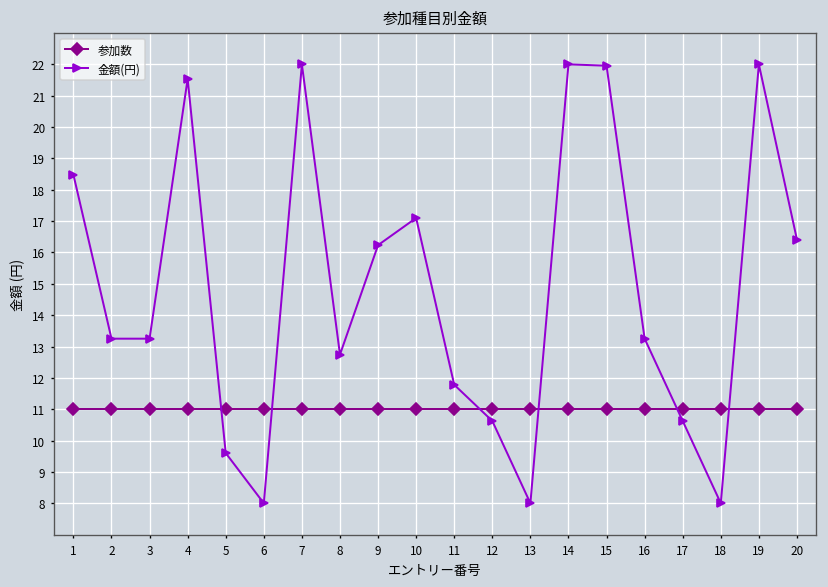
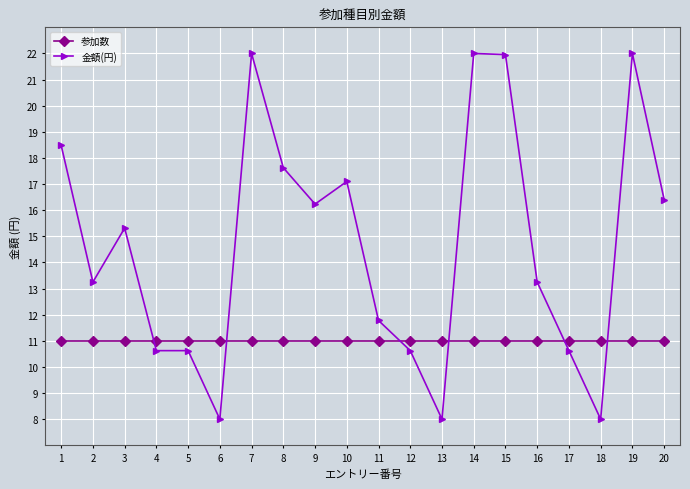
  {
    "参加数": {
      "1": 11.0,
      "2": 11.0,
      "3": 11.0,
      "4": 11.0,
      "5": 11.0,
      "6": 11.0,
      "7": 11.0,
      "8": 11.0,
      "9": 11.0,
      "10": 11.0,
      "11": 11.0,
      "12": 11.0,
      "13": 11.0,
      "14": 11.0,
      "15": 11.0,
      "16": 11.0,
      "17": 11.0,
      "18": 11.0,
      "19": 11.0,
      "20": 11.0
    },
    "金額(円)": {
      "1": 18.5,
      "2": 13.3,
-     "3": 13.3,
-     "4": 21.5,
-     "5": 9.6,
+     "3": 15.3,
+     "4": 10.6,
+     "5": 10.6,
      "6": 8.0,
      "7": 22.0,
-     "8": 12.7,
+     "8": 17.6,
      "9": 16.2,
      "10": 17.1,
      "11": 11.8,
      "12": 10.6,
      "13": 8.0,
      "14": 22.0,
      "15": 22.0,
      "16": 13.3,
      "17": 10.6,
      "18": 8.0,
      "19": 22.0,
      "20": 16.4
    }
  }
